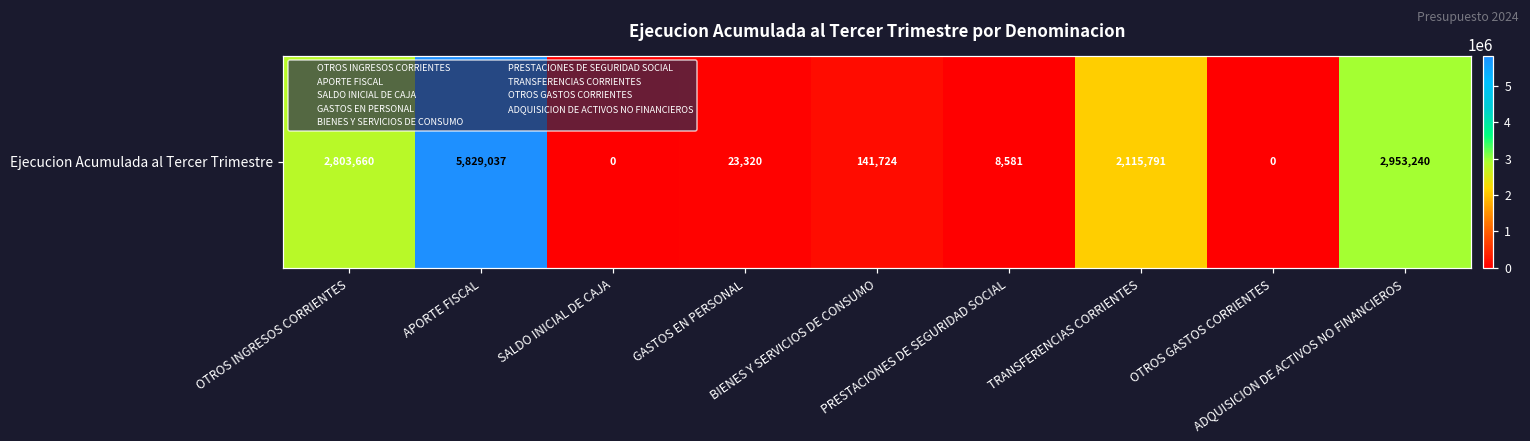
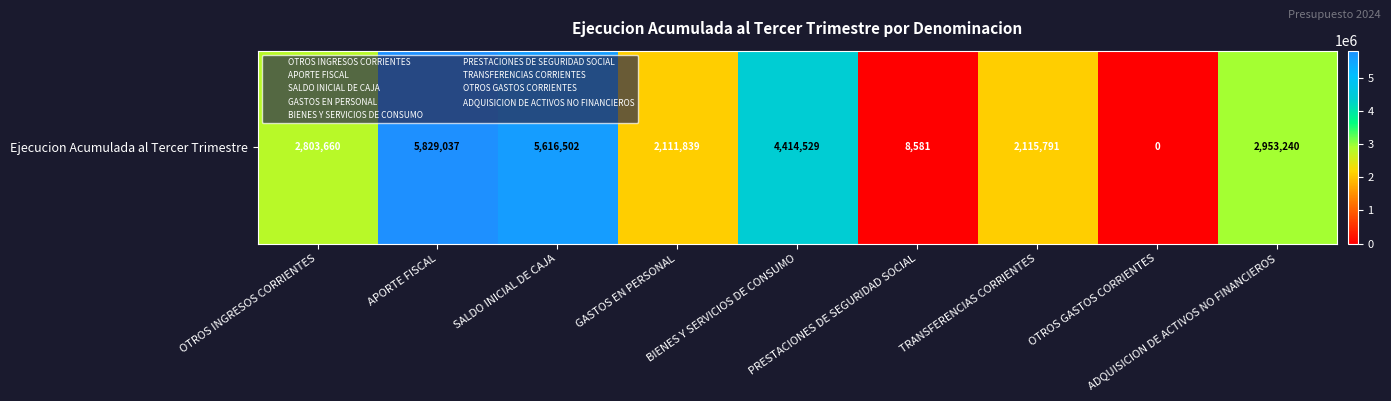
  {
    "Ejecucion Acumulada al Tercer Trimestre": {
      "OTROS INGRESOS CORRIENTES": "2,803,660",
      "APORTE FISCAL": "5,829,037",
-     "SALDO INICIAL DE CAJA": "0",
-     "GASTOS EN PERSONAL": "23,320",
-     "BIENES Y SERVICIOS DE CONSUMO": "141,724",
+     "SALDO INICIAL DE CAJA": "5,616,502",
+     "GASTOS EN PERSONAL": "2,111,839",
+     "BIENES Y SERVICIOS DE CONSUMO": "4,414,529",
      "PRESTACIONES DE SEGURIDAD SOCIAL": "8,581",
      "TRANSFERENCIAS CORRIENTES": "2,115,791",
      "OTROS GASTOS CORRIENTES": "0",
      "ADQUISICION DE ACTIVOS NO FINANCIEROS": "2,953,240"
    }
  }
